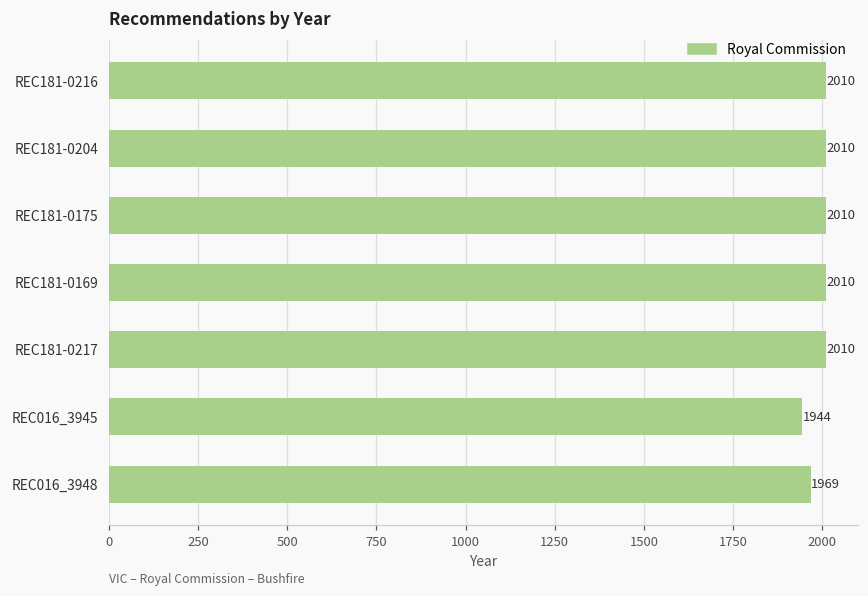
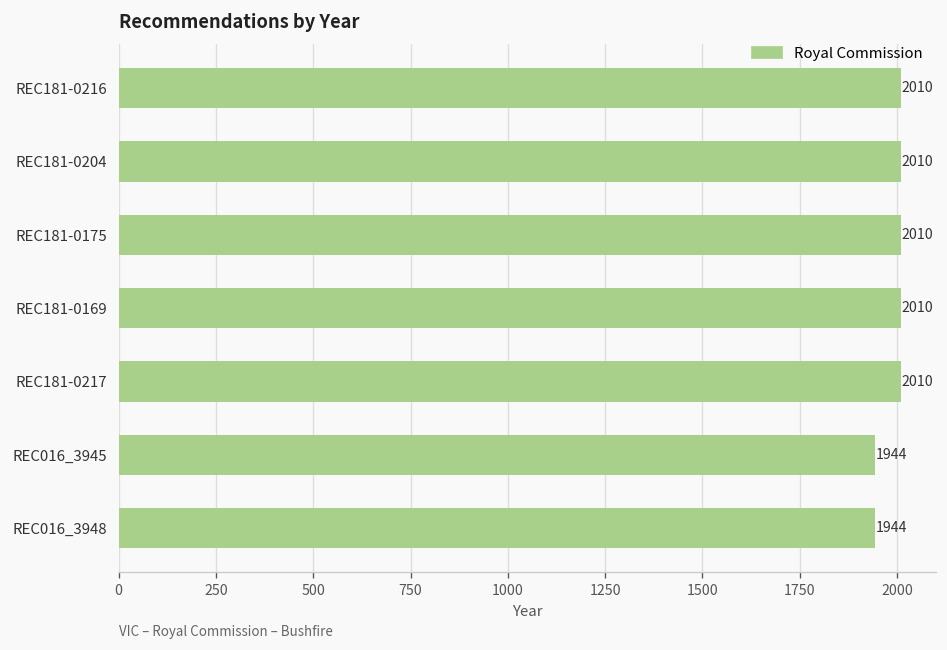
  {
    "REC181-0216": 2010,
    "REC181-0204": 2010,
    "REC181-0175": 2010,
    "REC181-0169": 2010,
    "REC181-0217": 2010,
    "REC016_3945": 1944,
-   "REC016_3948": 1969
+   "REC016_3948": 1944
  }
